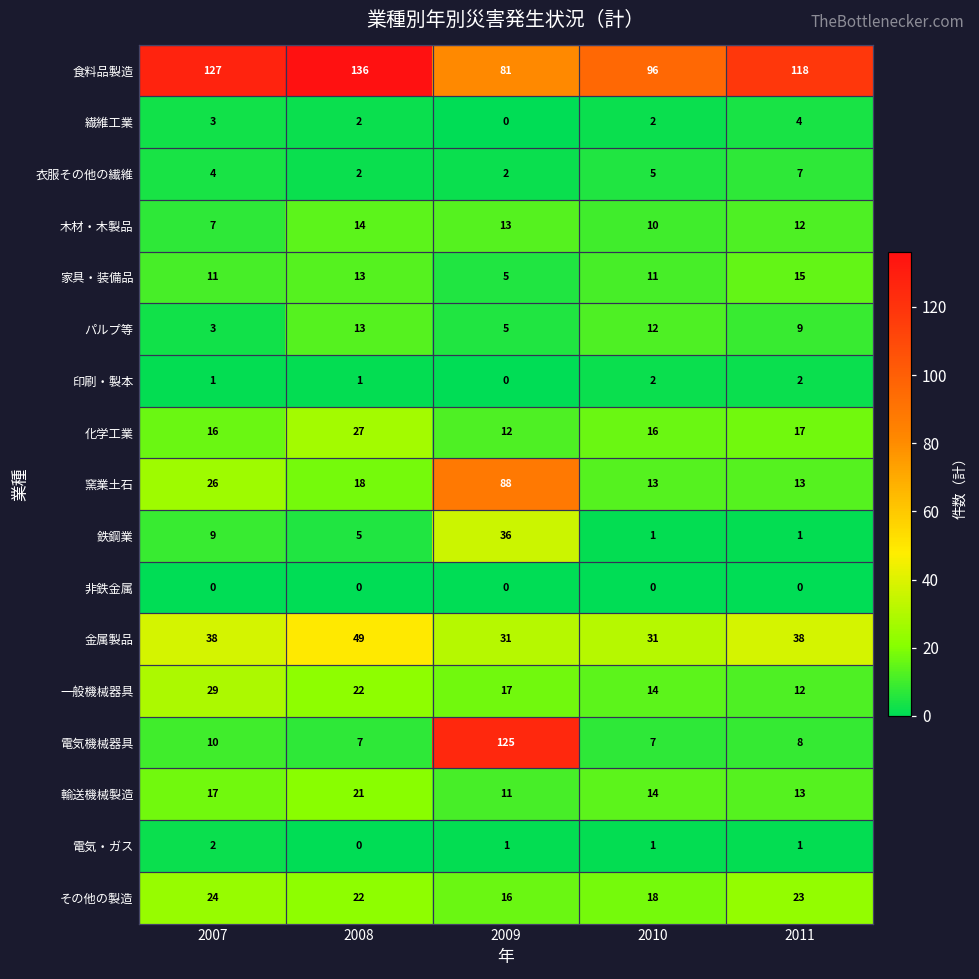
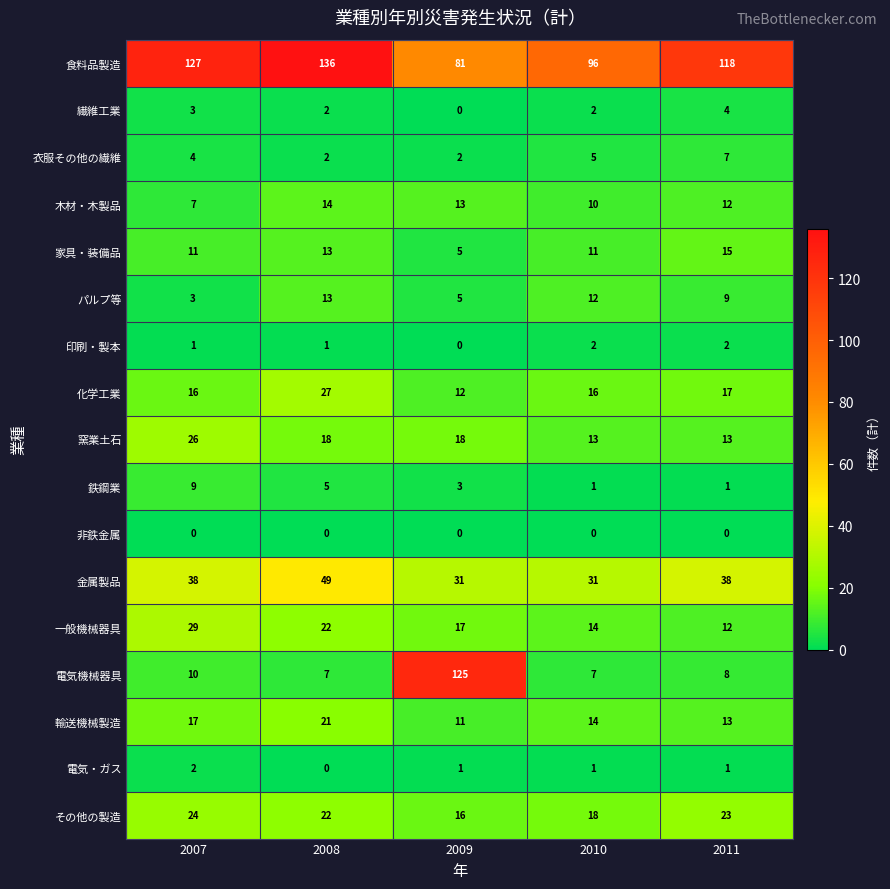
  {
    "食料品製造": {
      "2007": 127,
      "2008": 136,
      "2009": 81,
      "2010": 96,
      "2011": 118
    },
    "繊維工業": {
      "2007": 3,
      "2008": 2,
      "2009": 0,
      "2010": 2,
      "2011": 4
    },
    "衣服その他の繊維": {
      "2007": 4,
      "2008": 2,
      "2009": 2,
      "2010": 5,
      "2011": 7
    },
    "木材・木製品": {
      "2007": 7,
      "2008": 14,
      "2009": 13,
      "2010": 10,
      "2011": 12
    },
    "家具・装備品": {
      "2007": 11,
      "2008": 13,
      "2009": 5,
      "2010": 11,
      "2011": 15
    },
    "パルプ等": {
      "2007": 3,
      "2008": 13,
      "2009": 5,
      "2010": 12,
      "2011": 9
    },
    "印刷・製本": {
      "2007": 1,
      "2008": 1,
      "2009": 0,
      "2010": 2,
      "2011": 2
    },
    "化学工業": {
      "2007": 16,
      "2008": 27,
      "2009": 12,
      "2010": 16,
      "2011": 17
    },
    "窯業土石": {
      "2007": 26,
      "2008": 18,
-     "2009": 88,
+     "2009": 18,
      "2010": 13,
      "2011": 13
    },
    "鉄鋼業": {
      "2007": 9,
      "2008": 5,
-     "2009": 36,
+     "2009": 3,
      "2010": 1,
      "2011": 1
    },
    "非鉄金属": {
      "2007": 0,
      "2008": 0,
      "2009": 0,
      "2010": 0,
      "2011": 0
    },
    "金属製品": {
      "2007": 38,
      "2008": 49,
      "2009": 31,
      "2010": 31,
      "2011": 38
    },
    "一般機械器具": {
      "2007": 29,
      "2008": 22,
      "2009": 17,
      "2010": 14,
      "2011": 12
    },
    "電気機械器具": {
      "2007": 10,
      "2008": 7,
      "2009": 125,
      "2010": 7,
      "2011": 8
    },
    "輸送機械製造": {
      "2007": 17,
      "2008": 21,
      "2009": 11,
      "2010": 14,
      "2011": 13
    },
    "電気・ガス": {
      "2007": 2,
      "2008": 0,
      "2009": 1,
      "2010": 1,
      "2011": 1
    },
    "その他の製造": {
      "2007": 24,
      "2008": 22,
      "2009": 16,
      "2010": 18,
      "2011": 23
    }
  }
